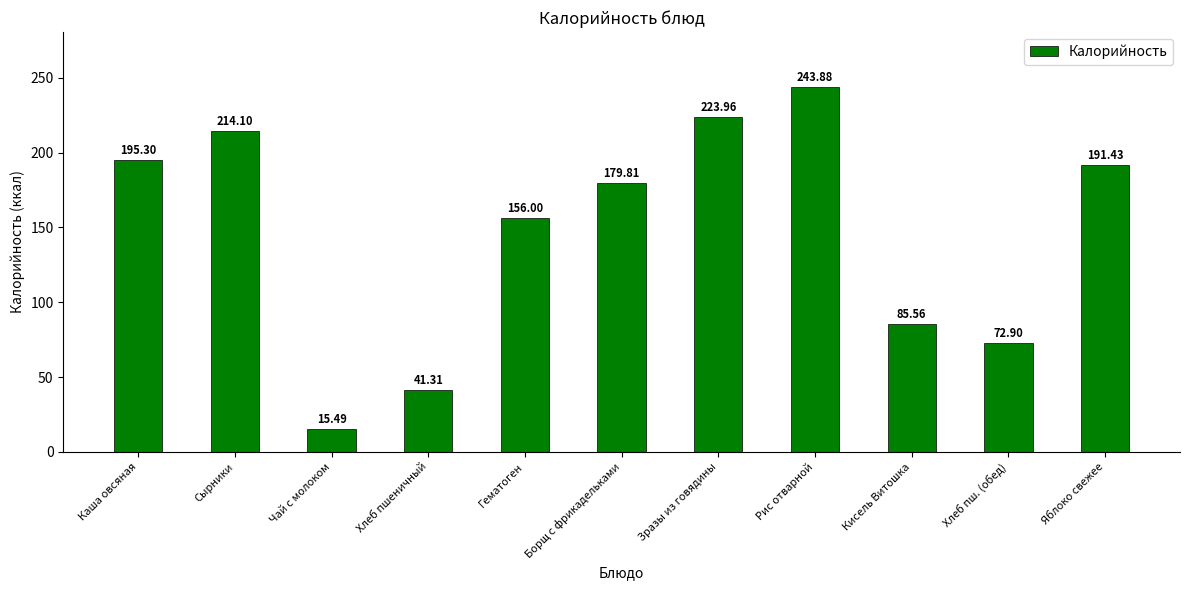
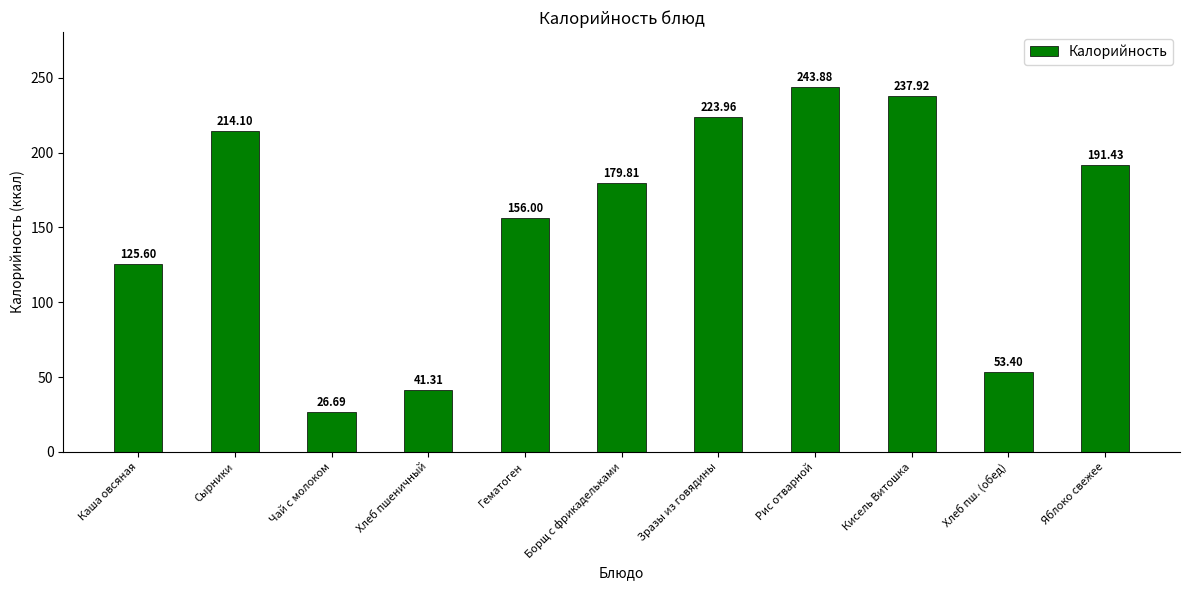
  {
-   "Каша овсяная": 195.30,
+   "Каша овсяная": 125.60,
    "Сырники": 214.10,
-   "Чай с молоком": 15.49,
+   "Чай с молоком": 26.69,
    "Хлеб пшеничный": 41.31,
    "Гематоген": 156.00,
    "Борщ с фрикадельками": 179.81,
    "Зразы из говядины": 223.96,
    "Рис отварной": 243.88,
-   "Кисель Витошка": 85.56,
-   "Хлеб пш. (обед)": 72.90,
+   "Кисель Витошка": 237.92,
+   "Хлеб пш. (обед)": 53.40,
    "Яблоко свежее": 191.43
  }
